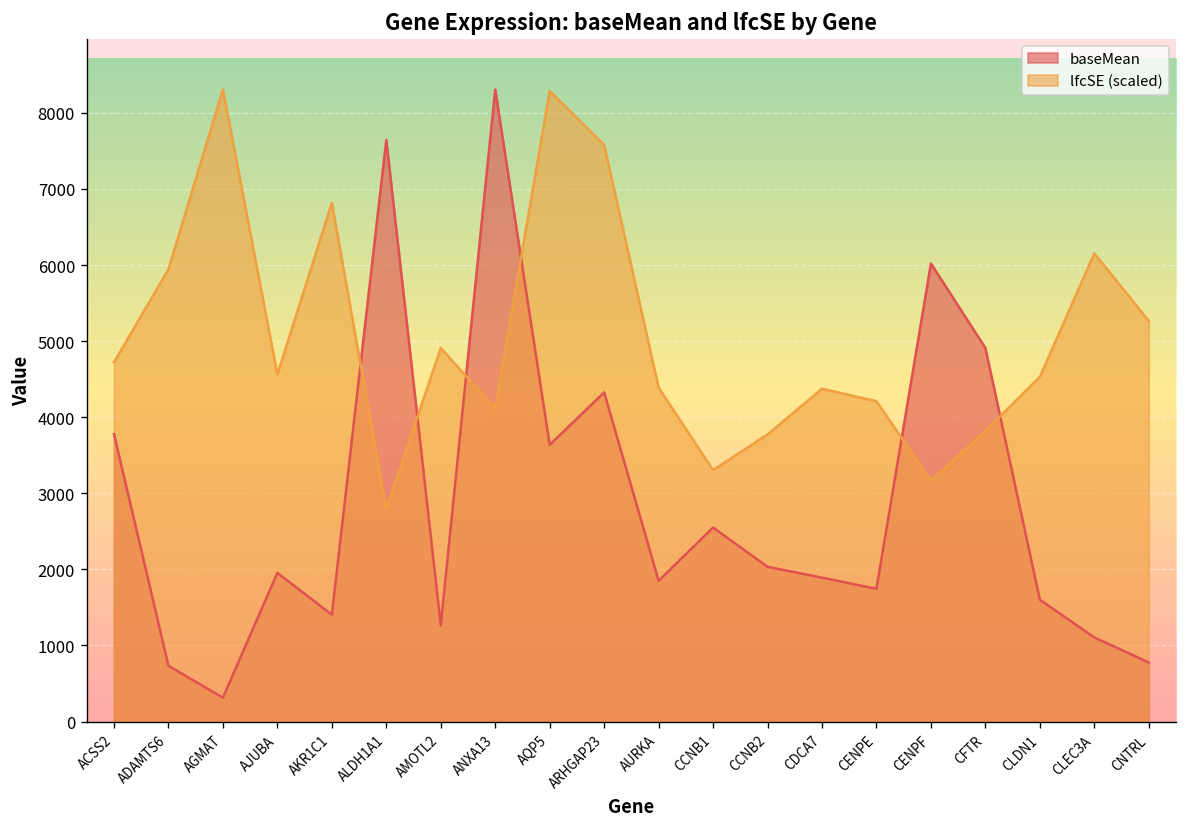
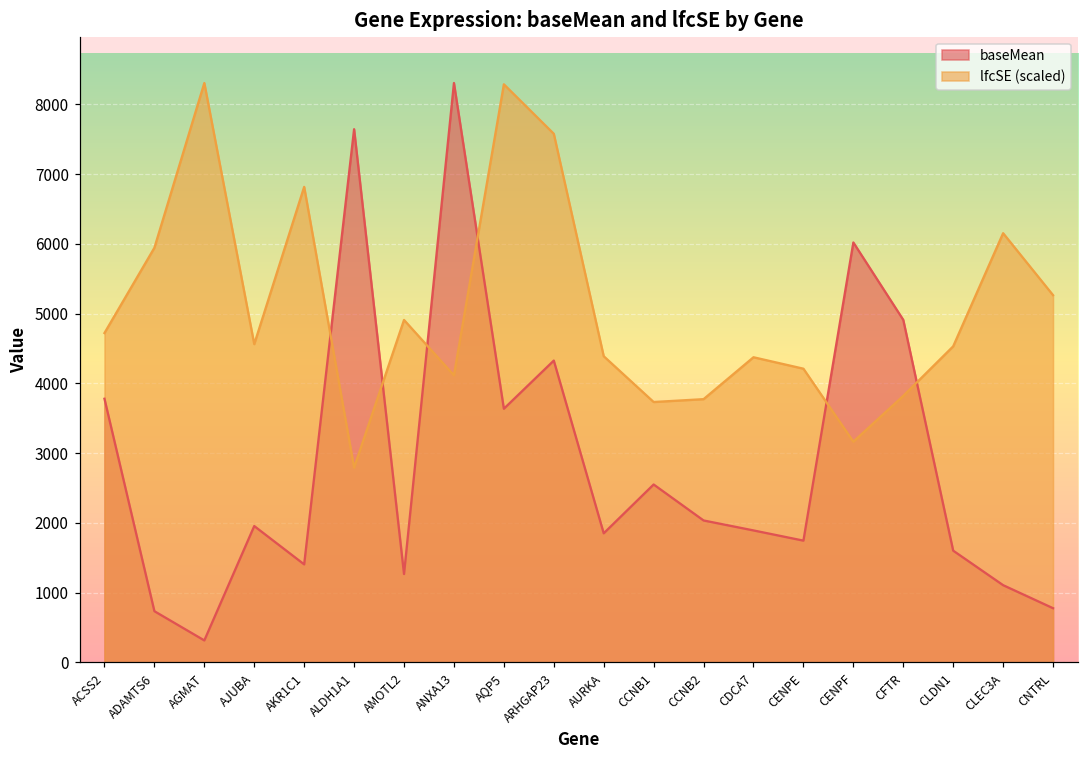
  {
    "baseMean": {
      "ACSS2": 3800,
      "ADAMTS6": 700,
      "AGMAT": 300,
      "AJUBA": 2000,
      "AKR1C1": 1400,
      "ALDH1A1": 7600,
      "AMOTL2": 1300,
      "ANXA13": 8300,
      "AQP5": 3600,
      "ARHGAP23": 4300,
      "AURKA": 1900,
      "CCNB1": 2600,
      "CCNB2": 2000,
      "CDCA7": 1900,
      "CENPE": 1700,
      "CENPF": 6000,
      "CFTR": 4900,
      "CLDN1": 1600,
      "CLEC3A": 1100,
      "CNTRL": 800
    },
    "lfcSE (scaled)": {
      "ACSS2": 4700,
      "ADAMTS6": 5900,
      "AGMAT": 8300,
      "AJUBA": 4600,
      "AKR1C1": 6800,
      "ALDH1A1": 2800,
      "AMOTL2": 4900,
      "ANXA13": 4100,
      "AQP5": 8300,
      "ARHGAP23": 7600,
      "AURKA": 4400,
-     "CCNB1": 3300,
+     "CCNB1": 3700,
      "CCNB2": 3800,
      "CDCA7": 4400,
      "CENPE": 4200,
      "CENPF": 3200,
      "CFTR": 3800,
      "CLDN1": 4500,
      "CLEC3A": 6200,
      "CNTRL": 5300
    }
  }
